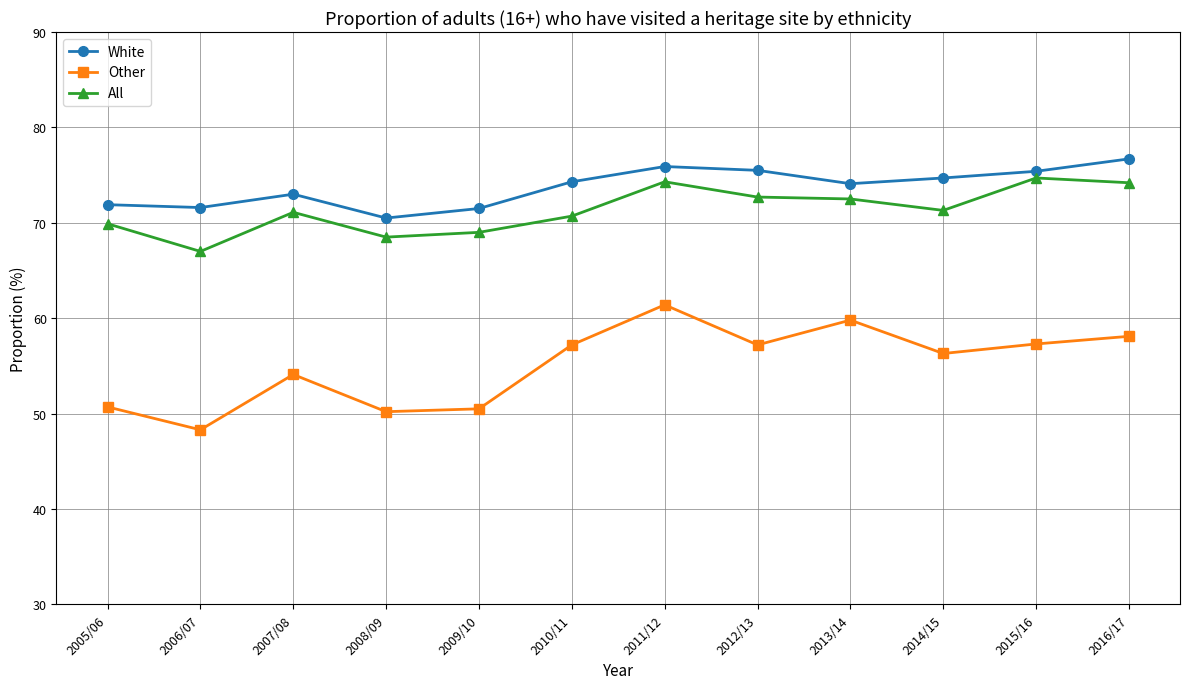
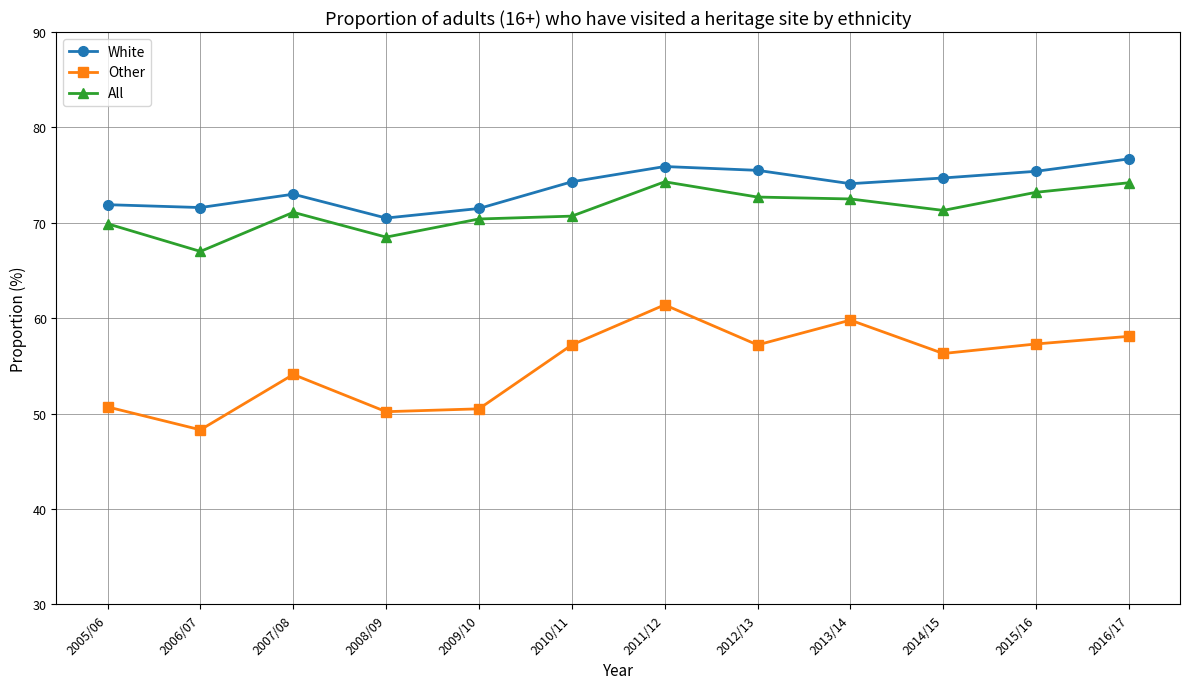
  {
    "White": {
      "2005/06": 72,
      "2006/07": 72,
      "2007/08": 73,
      "2008/09": 71,
      "2009/10": 72,
      "2010/11": 74,
      "2011/12": 76,
      "2012/13": 76,
      "2013/14": 74,
      "2014/15": 75,
      "2015/16": 75,
      "2016/17": 77
    },
    "Other": {
      "2005/06": 51,
      "2006/07": 48,
      "2007/08": 54,
      "2008/09": 50,
      "2009/10": 51,
      "2010/11": 57,
      "2011/12": 61,
      "2012/13": 57,
      "2013/14": 60,
      "2014/15": 56,
      "2015/16": 57,
      "2016/17": 58
    },
    "All": {
      "2005/06": 70,
      "2006/07": 67,
      "2007/08": 71,
      "2008/09": 69,
-     "2009/10": 69,
+     "2009/10": 70,
      "2010/11": 71,
      "2011/12": 74,
      "2012/13": 73,
      "2013/14": 73,
      "2014/15": 71,
-     "2015/16": 75,
+     "2015/16": 73,
      "2016/17": 74
    }
  }
